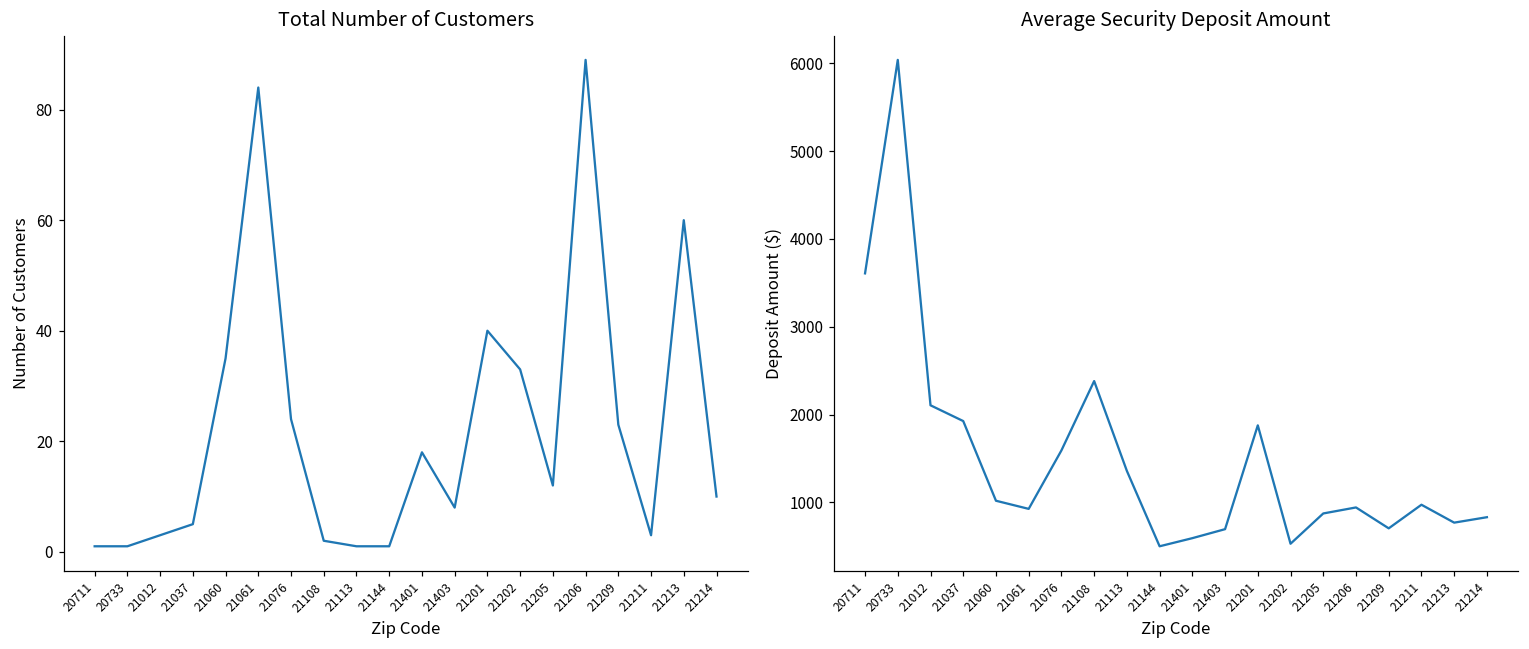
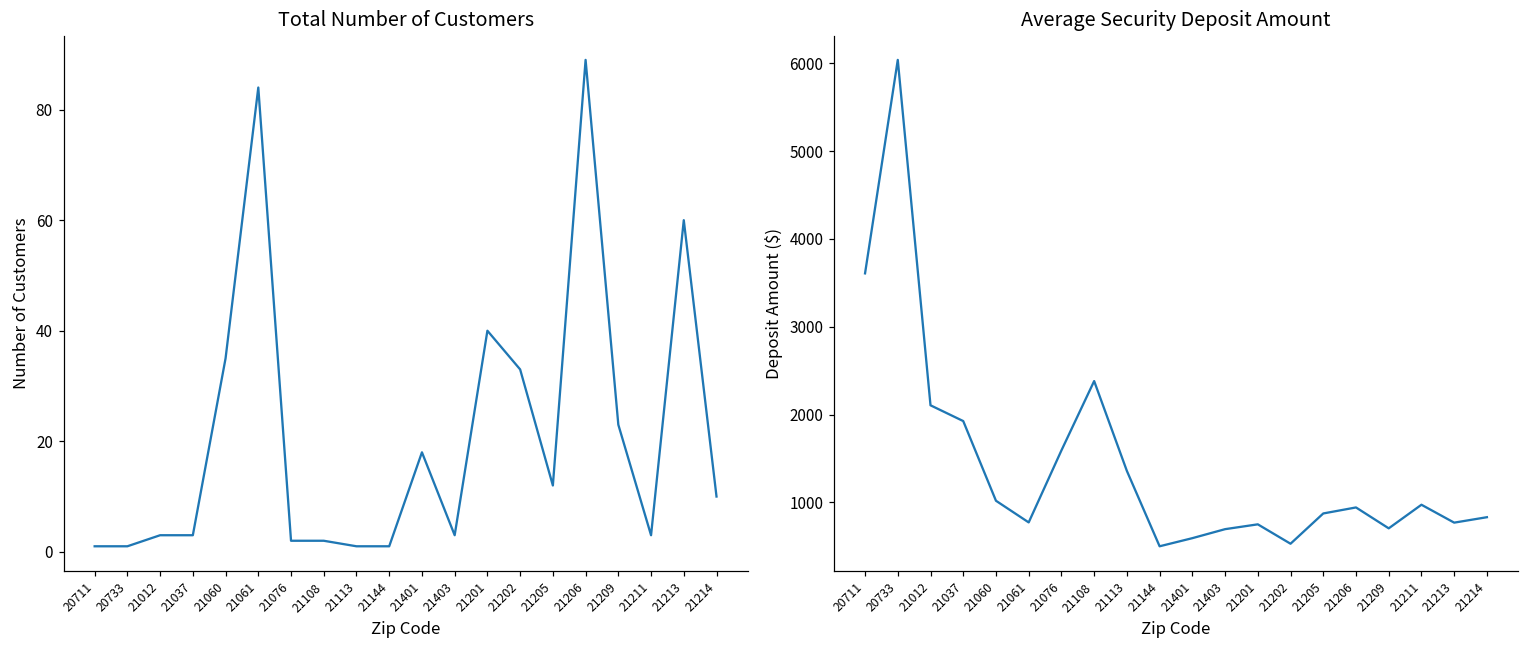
  {
    "Total Number of Customers": {
      "20711": 1,
      "20733": 1,
      "21012": 3,
-     "21037": 5,
+     "21037": 3,
      "21060": 35,
      "21061": 84,
-     "21076": 24,
+     "21076": 2,
      "21108": 2,
      "21113": 1,
      "21144": 1,
      "21401": 18,
-     "21403": 8,
+     "21403": 3,
      "21201": 40,
      "21202": 33,
      "21205": 12,
      "21206": 89,
      "21209": 23,
      "21211": 3,
      "21213": 60,
      "21214": 10
    },
    "Average Security Deposit Amount": {
      "20711": 3600,
      "20733": 6000,
      "21012": 2100,
      "21037": 1900,
      "21060": 1000,
-     "21061": 900,
+     "21061": 800,
      "21076": 1600,
      "21108": 2400,
      "21113": 1400,
      "21144": 500,
      "21401": 600,
      "21403": 700,
-     "21201": 1900,
+     "21201": 700,
      "21202": 500,
      "21205": 900,
      "21206": 900,
      "21209": 700,
      "21211": 1000,
      "21213": 800,
      "21214": 800
    }
  }
